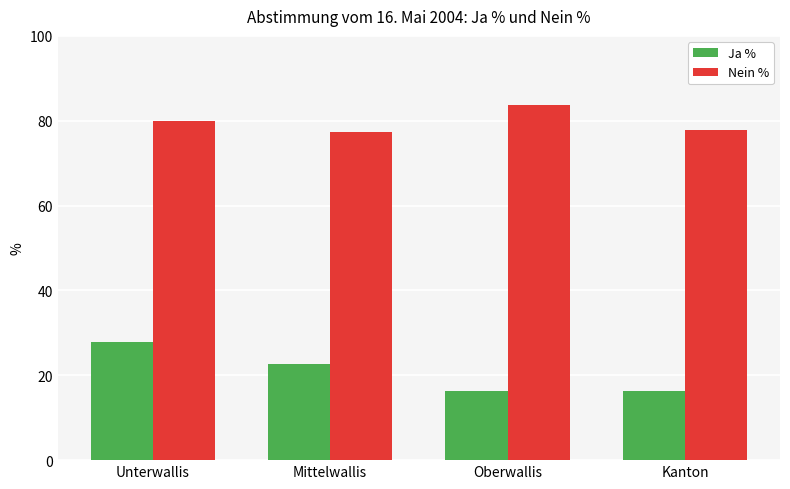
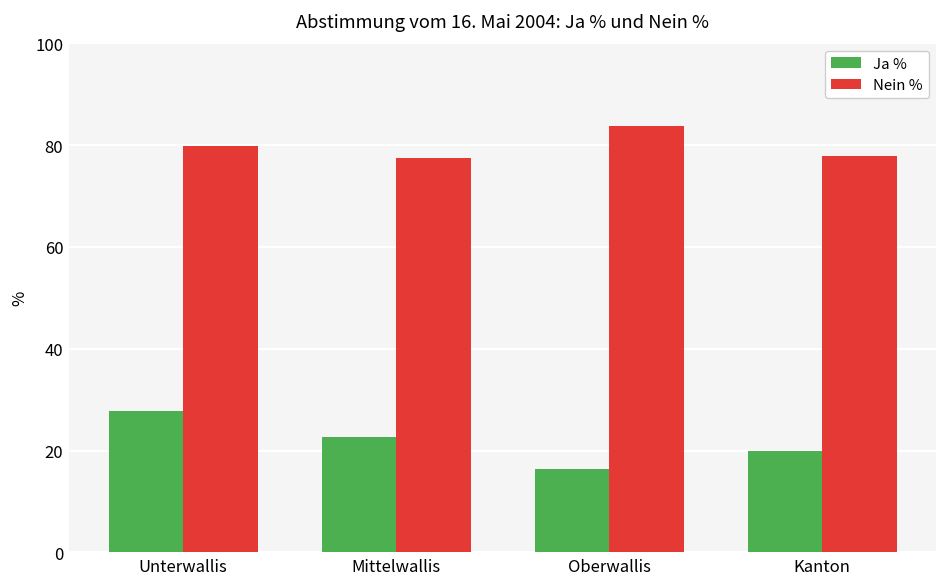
  {
    "Ja %": {
      "Unterwallis": 28,
      "Mittelwallis": 23,
      "Oberwallis": 16,
-     "Kanton": 16
+     "Kanton": 20
    },
    "Nein %": {
      "Unterwallis": 80,
      "Mittelwallis": 77,
      "Oberwallis": 84,
      "Kanton": 78
    }
  }
